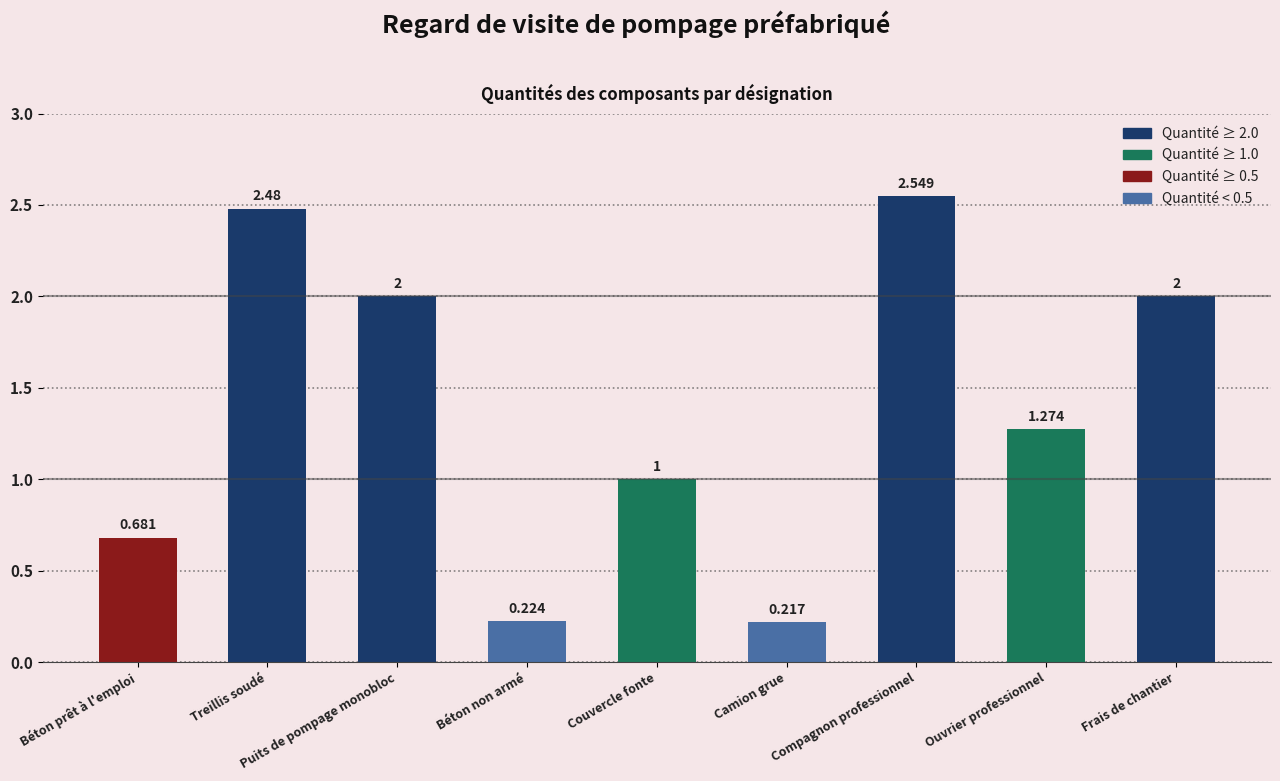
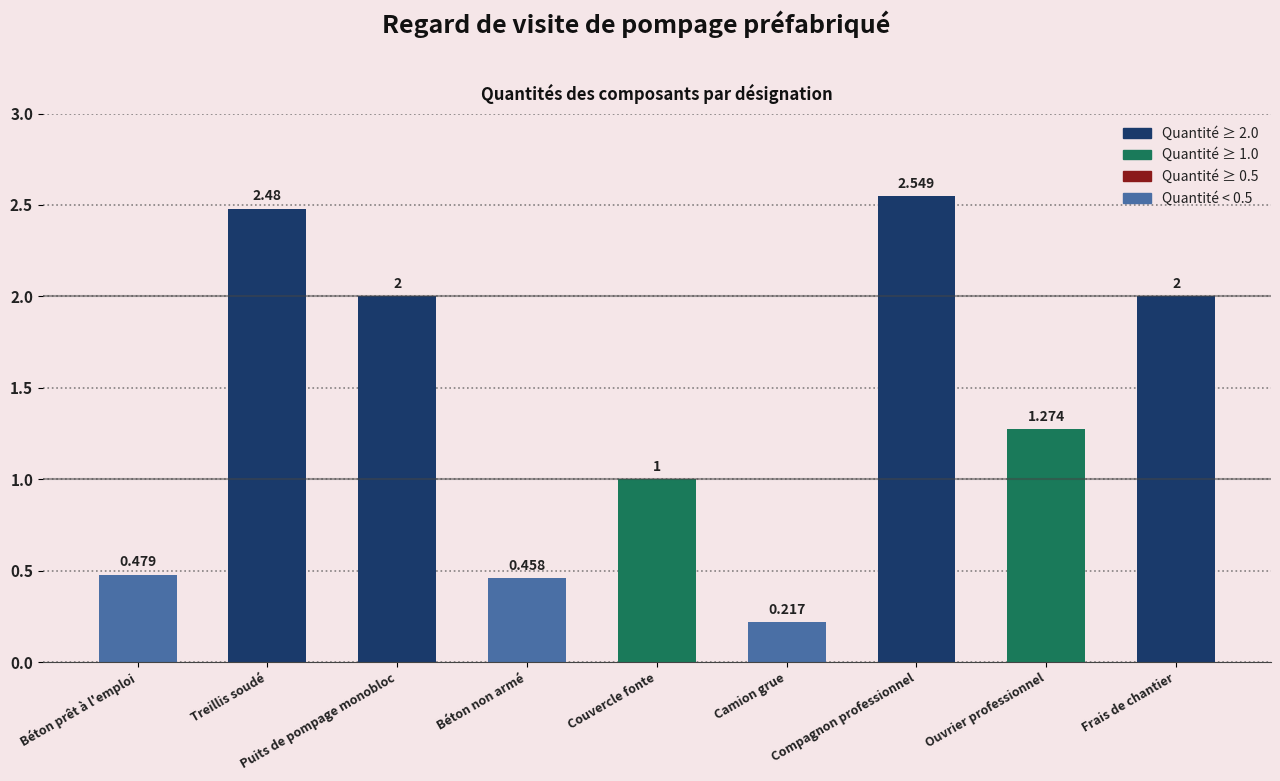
  {
-   "Béton prêt à l'emploi": 0.681,
+   "Béton prêt à l'emploi": 0.479,
    "Treillis soudé": 2.48,
    "Puits de pompage monobloc": 2,
-   "Béton non armé": 0.224,
+   "Béton non armé": 0.458,
    "Couvercle fonte": 1,
    "Camion grue": 0.217,
    "Compagnon professionnel": 2.549,
    "Ouvrier professionnel": 1.274,
    "Frais de chantier": 2
  }
